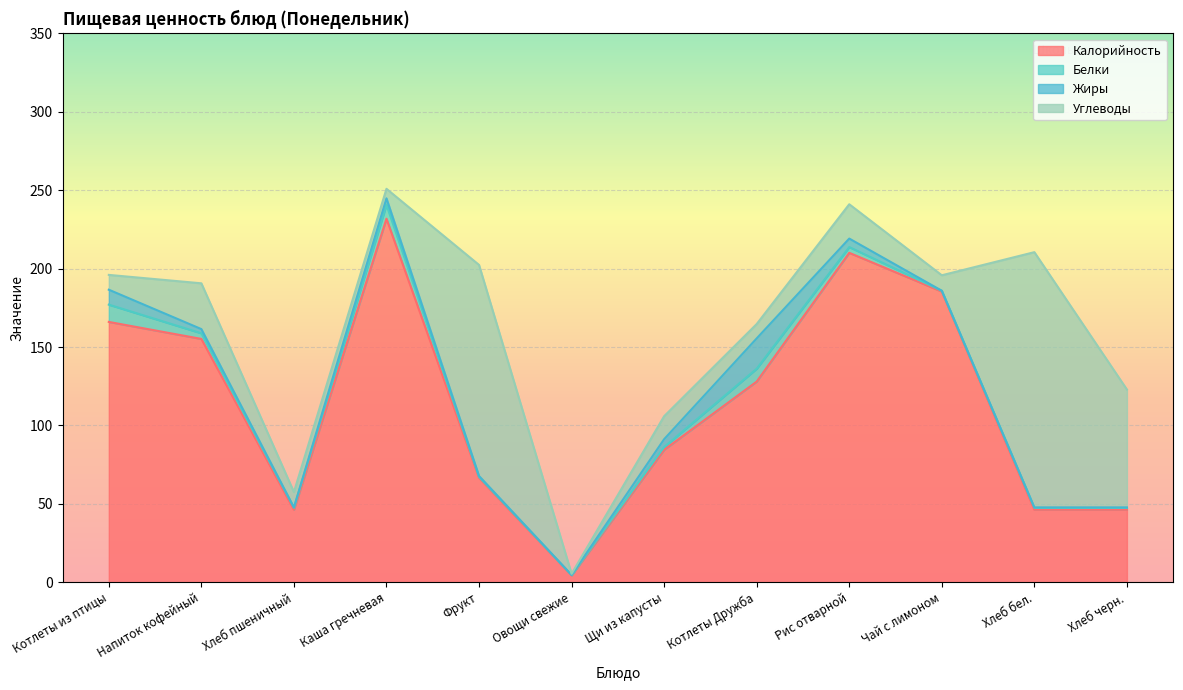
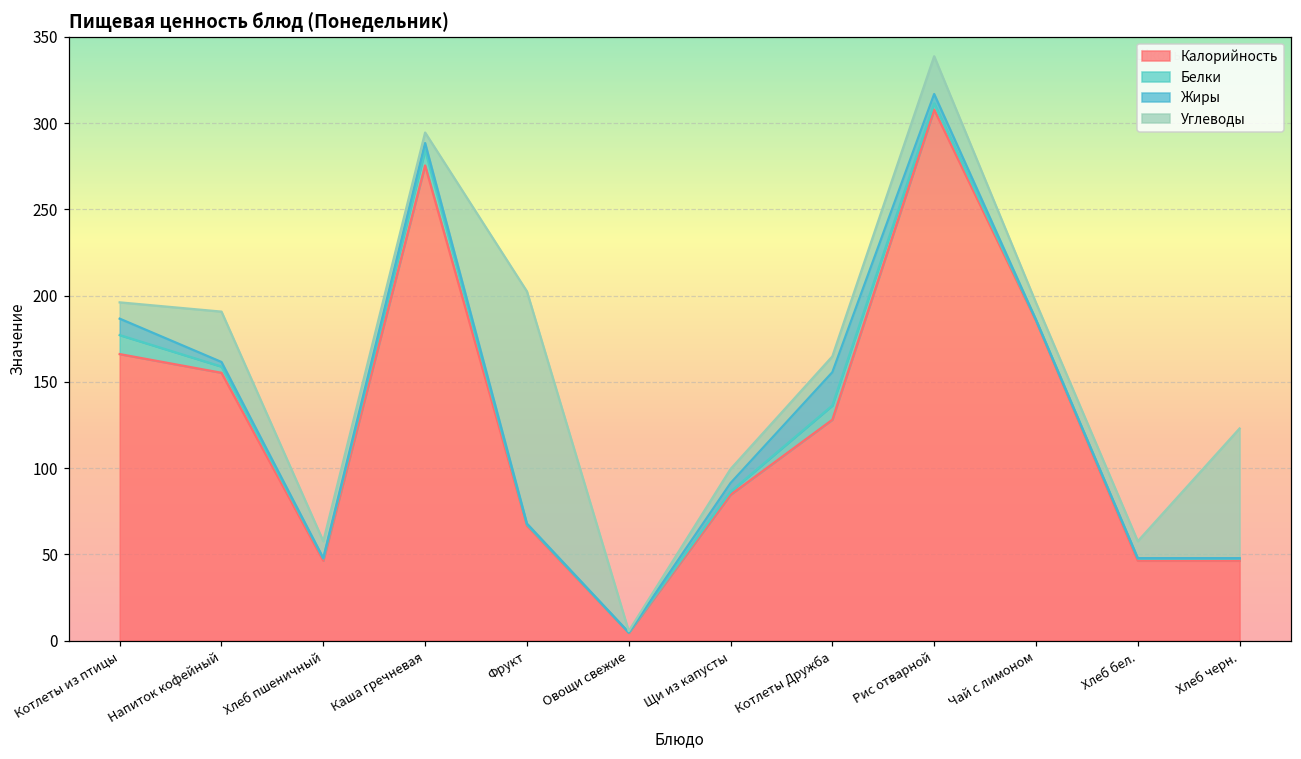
  {
    "Калорийность": {
      "Котлеты из птицы": 166,
      "Напиток кофейный": 155,
-     "Каша гречневая": 232,
+     "Каша гречневая": 275,
      "Щи из капусты": 84,
      "Котлеты Дружба": 128,
-     "Рис отварной": 210
+     "Рис отварной": 308
    },
    "Углеводы": {
      "Котлеты из птицы": 9,
      "Напиток кофейный": 29,
      "Хлеб пшеничный": 10,
      "Каша гречневая": 6,
      "Фрукт": 135,
-     "Щи из капусты": 15,
+     "Щи из капусты": 8,
      "Котлеты Дружба": 9,
      "Рис отварной": 22,
      "Чай с лимоном": 10,
-     "Хлеб бел.": 163,
+     "Хлеб бел.": 10,
      "Хлеб черн.": 75
    }
  }
